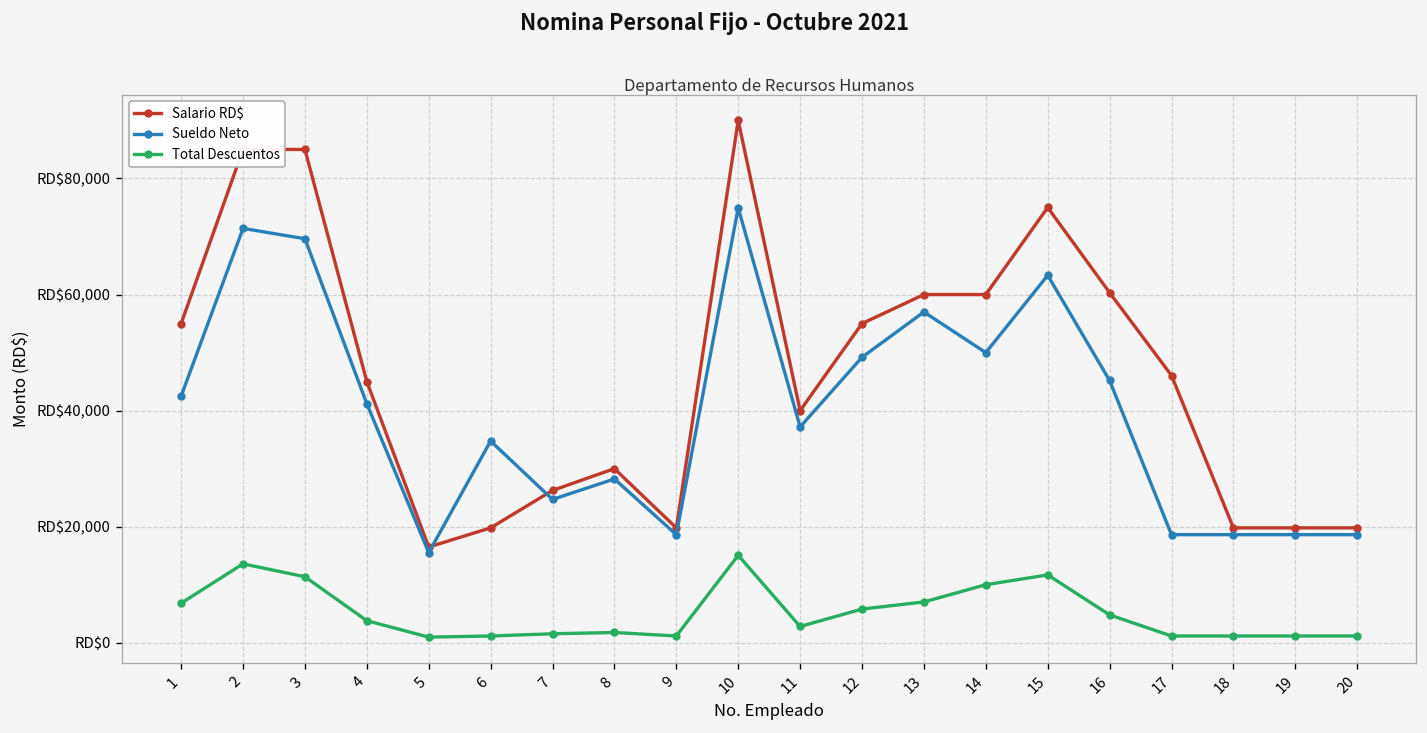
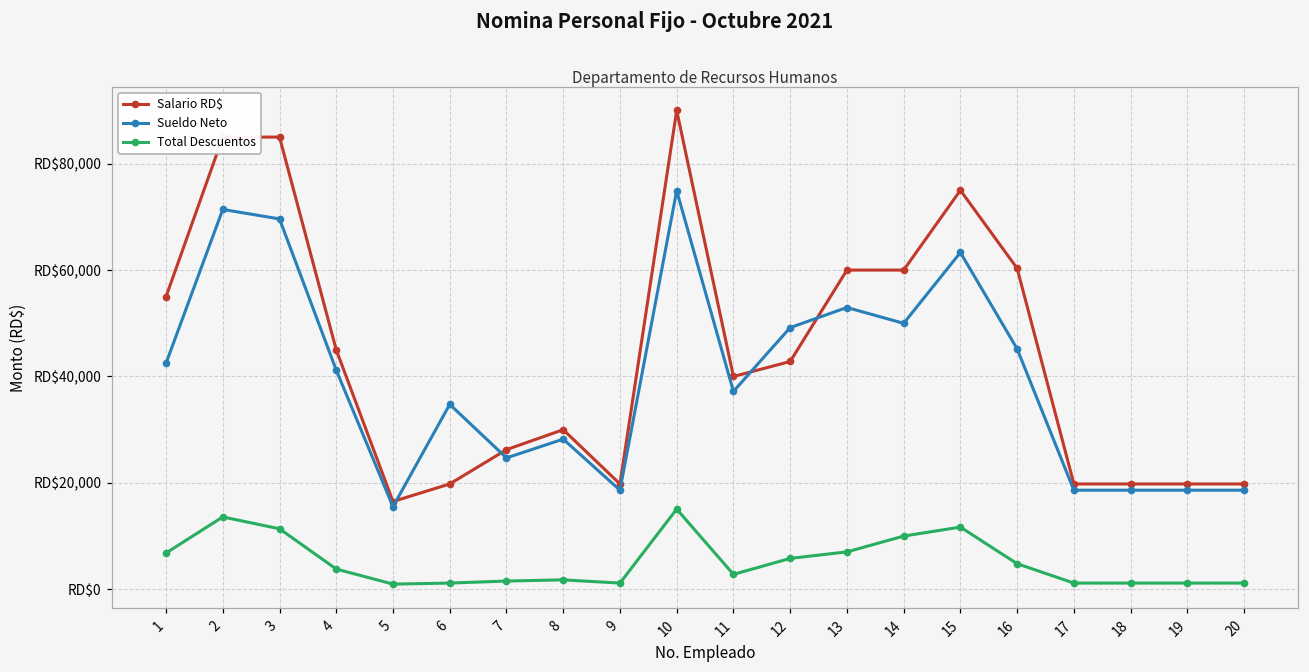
  {
    "Salario RD$": {
      "1": "RD$55,000",
      "3": "RD$85,000",
      "4": "RD$45,000",
      "5": "RD$17,000",
      "6": "RD$20,000",
      "7": "RD$26,000",
      "8": "RD$30,000",
      "9": "RD$20,000",
      "10": "RD$90,000",
      "11": "RD$40,000",
-     "12": "RD$55,000",
+     "12": "RD$43,000",
      "13": "RD$60,000",
      "14": "RD$60,000",
      "15": "RD$75,000",
      "16": "RD$60,000",
-     "17": "RD$46,000",
+     "17": "RD$20,000",
      "18": "RD$20,000",
      "19": "RD$20,000",
      "20": "RD$20,000"
    },
    "Sueldo Neto": {
      "1": "RD$42,000",
      "2": "RD$71,000",
      "3": "RD$70,000",
      "4": "RD$41,000",
      "5": "RD$16,000",
      "6": "RD$35,000",
      "7": "RD$25,000",
      "8": "RD$28,000",
      "9": "RD$19,000",
      "10": "RD$75,000",
      "11": "RD$37,000",
      "12": "RD$49,000",
-     "13": "RD$57,000",
+     "13": "RD$53,000",
      "14": "RD$50,000",
      "15": "RD$63,000",
      "16": "RD$45,000",
      "17": "RD$19,000",
      "18": "RD$19,000",
      "19": "RD$19,000",
      "20": "RD$19,000"
    },
    "Total Descuentos": {
      "1": "RD$7,000",
      "2": "RD$14,000",
      "3": "RD$11,000",
      "4": "RD$4,000",
      "5": "RD$1,000",
      "6": "RD$1,000",
      "7": "RD$2,000",
      "8": "RD$2,000",
      "9": "RD$1,000",
      "10": "RD$15,000",
      "11": "RD$3,000",
      "12": "RD$6,000",
      "13": "RD$7,000",
      "14": "RD$10,000",
      "15": "RD$12,000",
      "16": "RD$5,000",
      "17": "RD$1,000",
      "18": "RD$1,000",
      "19": "RD$1,000",
      "20": "RD$1,000"
    }
  }
